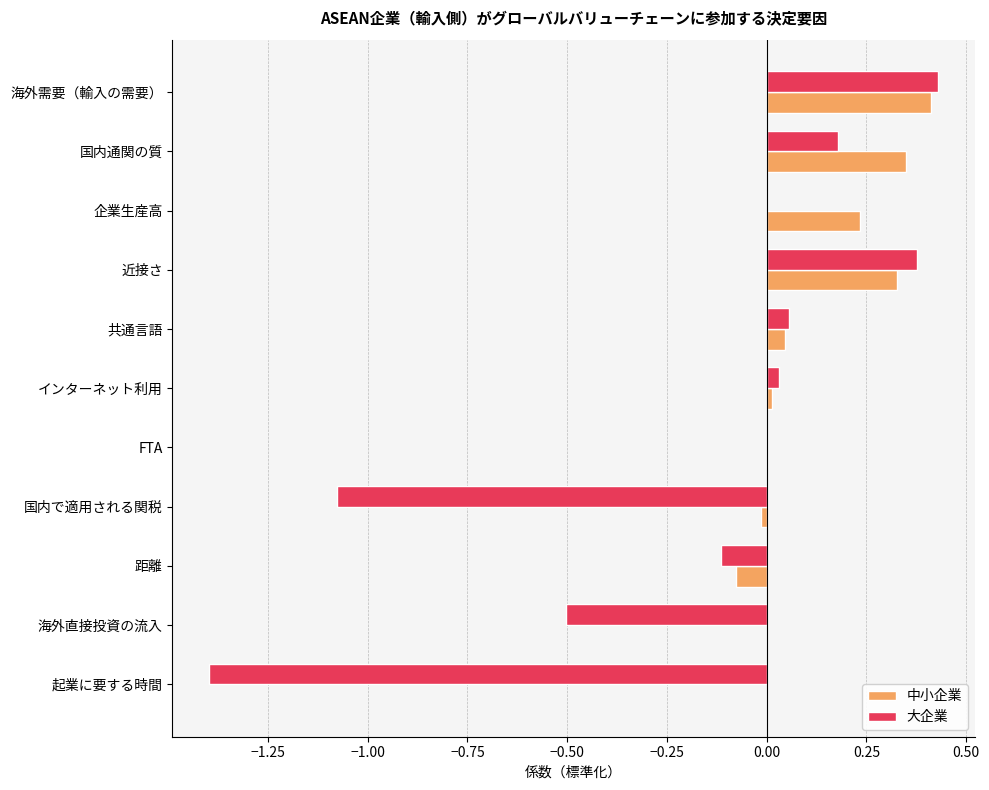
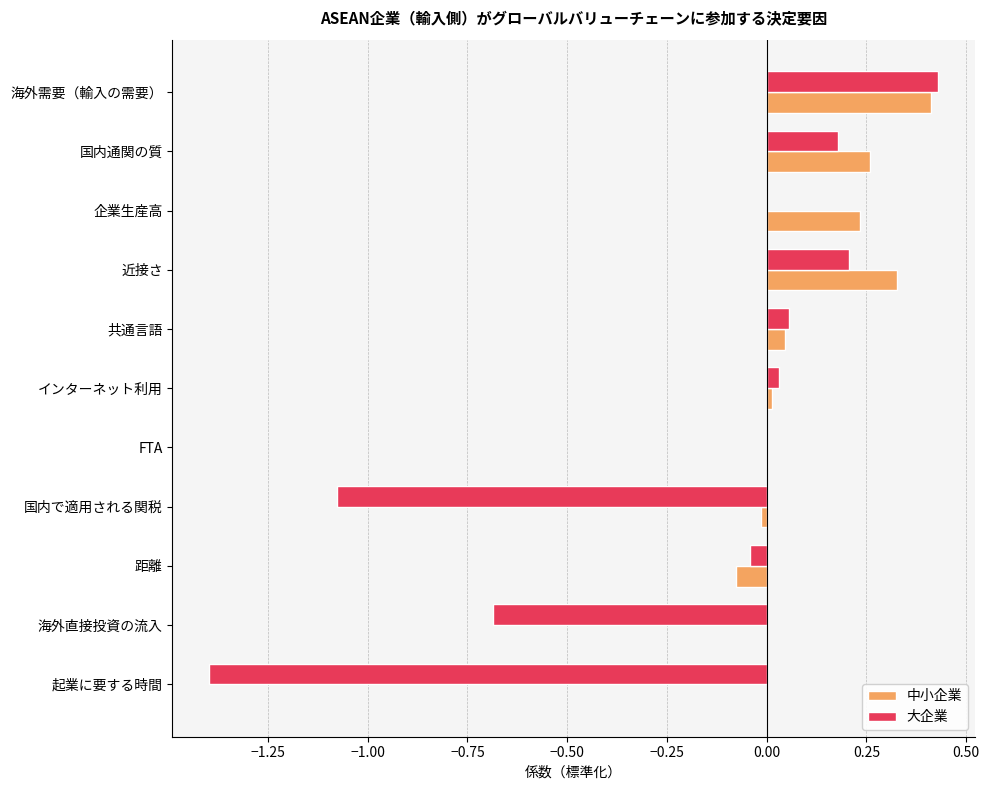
  {
    "中小企業": {
      "海外需要（輸入の需要）": 0.41,
-     "国内通関の質": 0.35,
+     "国内通関の質": 0.26,
      "企業生産高": 0.23,
      "近接さ": 0.33,
      "共通言語": 0.05,
      "インターネット利用": 0.01,
      "FTA": 0.00,
      "国内で適用される関税": -0.01,
      "距離": -0.08,
      "海外直接投資の流入": 0.00,
      "起業に要する時間": 0.00
    },
    "大企業": {
      "海外需要（輸入の需要）": 0.43,
      "国内通関の質": 0.18,
      "企業生産高": 0.00,
-     "近接さ": 0.38,
+     "近接さ": 0.21,
      "共通言語": 0.06,
      "インターネット利用": 0.03,
      "FTA": 0.00,
      "国内で適用される関税": -1.08,
-     "距離": -0.11,
-     "海外直接投資の流入": -0.50,
+     "距離": -0.04,
+     "海外直接投資の流入": -0.69,
      "起業に要する時間": -1.40
    }
  }
